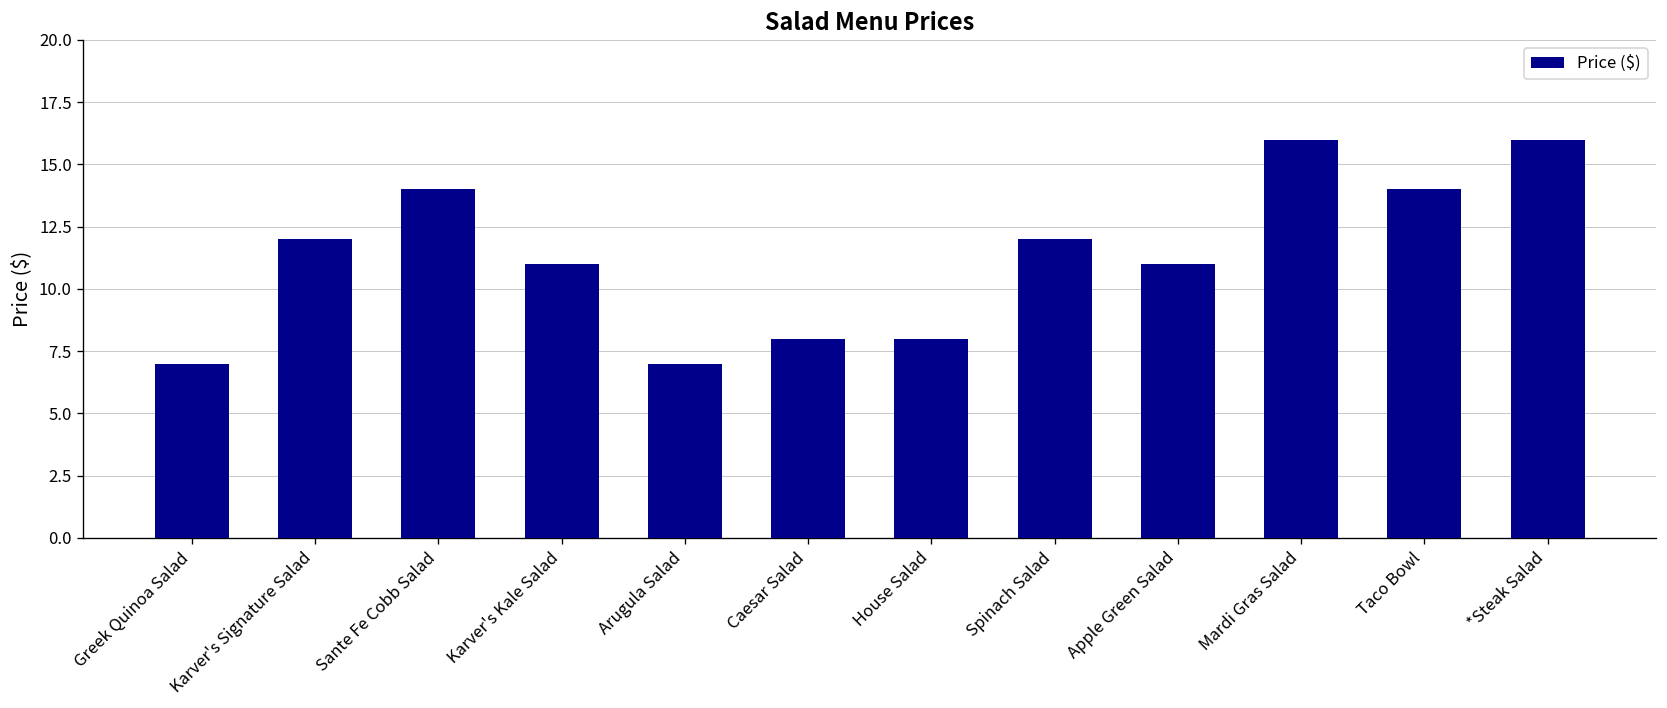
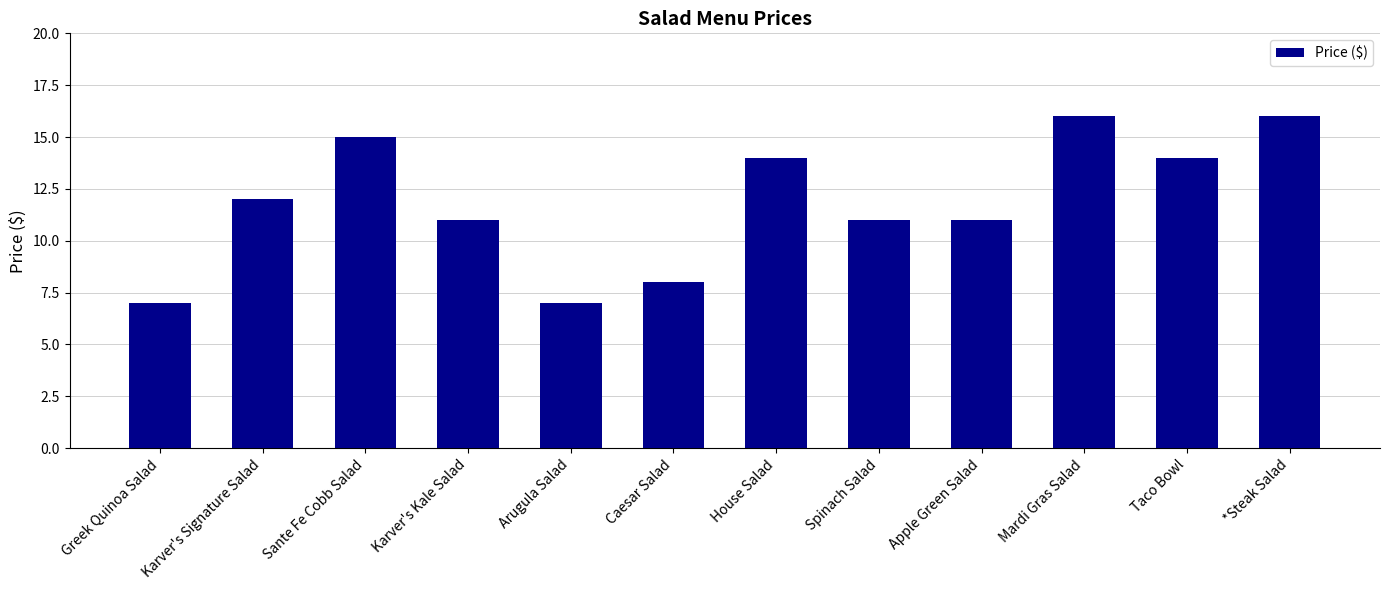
  {
    "Greek Quinoa Salad": 7,
    "Karver's Signature Salad": 12,
-   "Sante Fe Cobb Salad": 14,
+   "Sante Fe Cobb Salad": 15,
    "Karver's Kale Salad": 11,
    "Arugula Salad": 7,
    "Caesar Salad": 8,
-   "House Salad": 8,
-   "Spinach Salad": 12,
+   "House Salad": 14,
+   "Spinach Salad": 11,
    "Apple Green Salad": 11,
    "Mardi Gras Salad": 16,
    "Taco Bowl": 14,
    "*Steak Salad": 16
  }
